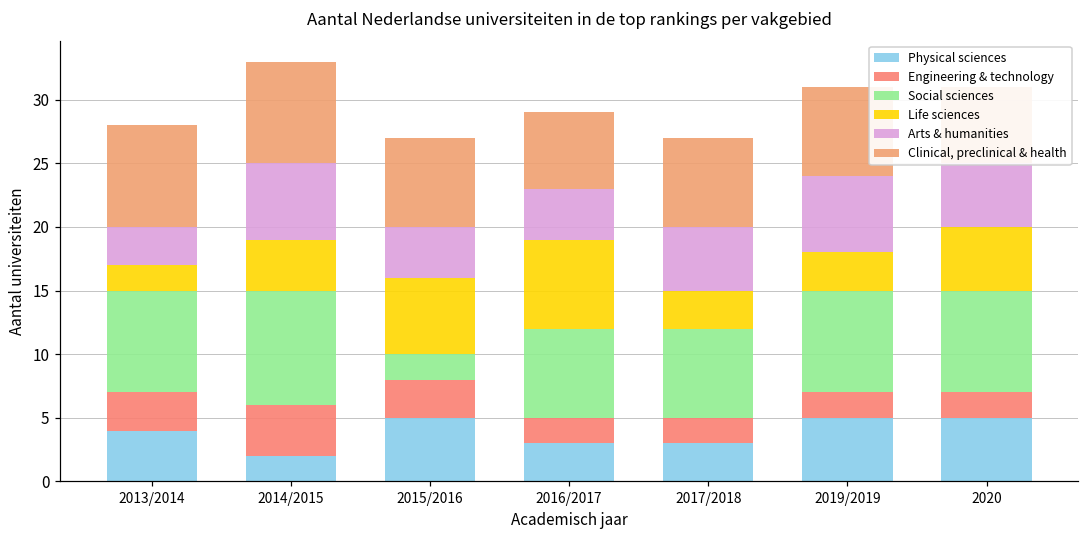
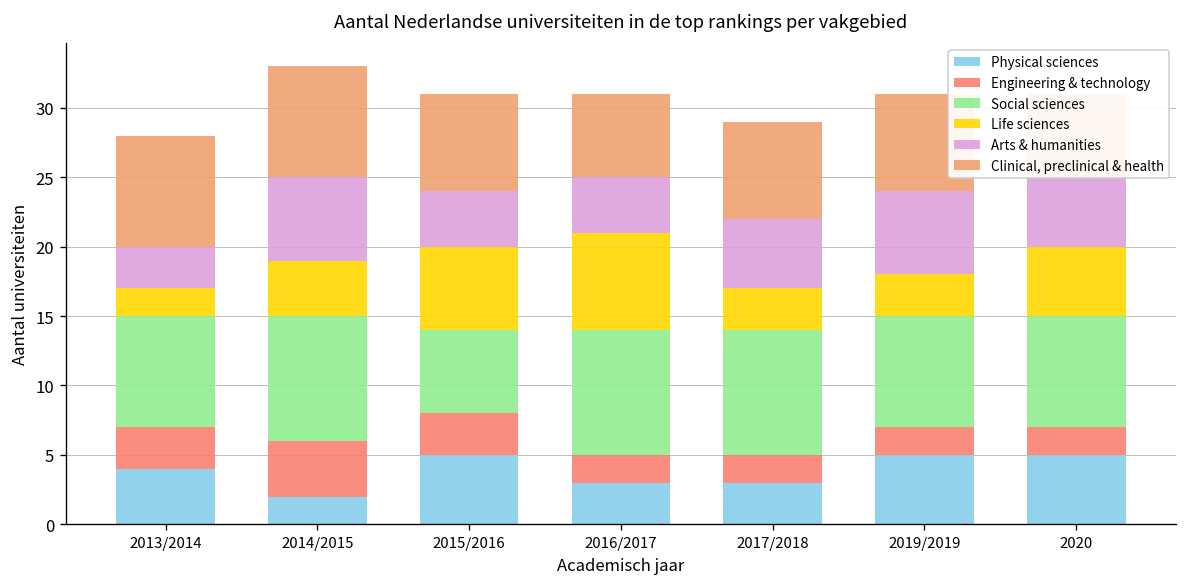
  {
    "Physical sciences": {
      "2013/2014": 4,
      "2014/2015": 2,
      "2015/2016": 5,
      "2016/2017": 3,
      "2017/2018": 3,
      "2019/2019": 5,
      "2020": 5
    },
    "Social sciences": {
      "2013/2014": 8,
      "2014/2015": 9,
-     "2015/2016": 2,
-     "2016/2017": 7,
-     "2017/2018": 7,
+     "2015/2016": 6,
+     "2016/2017": 9,
+     "2017/2018": 9,
      "2019/2019": 8,
      "2020": 8
    },
    "Life sciences": {
      "2013/2014": 2,
      "2014/2015": 4,
      "2015/2016": 6,
      "2016/2017": 7,
      "2017/2018": 3,
      "2019/2019": 3,
      "2020": 5
    },
    "Arts & humanities": {
      "2013/2014": 3,
      "2014/2015": 6,
      "2015/2016": 4,
      "2016/2017": 4,
      "2017/2018": 5,
      "2019/2019": 6,
      "2020": 5
    }
  }
